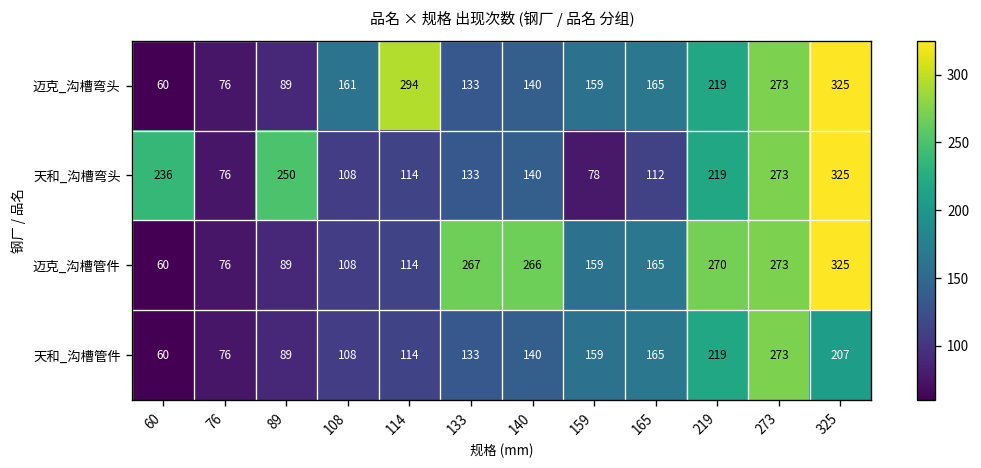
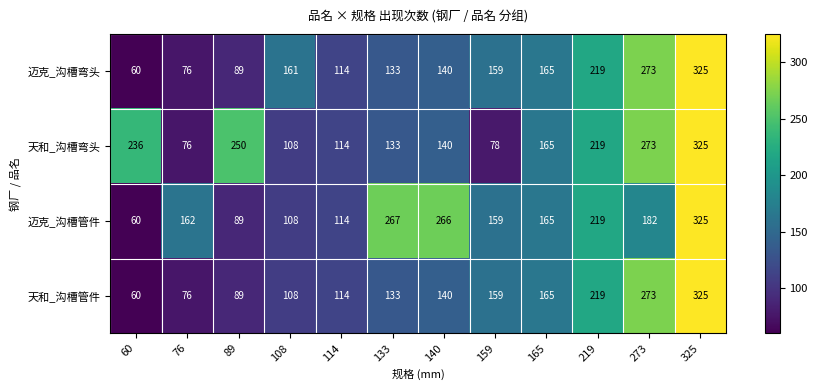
  {
    "迈克_沟槽弯头": {
      "60": 60,
      "76": 76,
      "89": 89,
      "108": 161,
-     "114": 294,
+     "114": 114,
      "133": 133,
      "140": 140,
      "159": 159,
      "165": 165,
      "219": 219,
      "273": 273,
      "325": 325
    },
    "天和_沟槽弯头": {
      "60": 236,
      "76": 76,
      "89": 250,
      "108": 108,
      "114": 114,
      "133": 133,
      "140": 140,
      "159": 78,
-     "165": 112,
+     "165": 165,
      "219": 219,
      "273": 273,
      "325": 325
    },
    "迈克_沟槽管件": {
      "60": 60,
-     "76": 76,
+     "76": 162,
      "89": 89,
      "108": 108,
      "114": 114,
      "133": 267,
      "140": 266,
      "159": 159,
      "165": 165,
-     "219": 270,
-     "273": 273,
+     "219": 219,
+     "273": 182,
      "325": 325
    },
    "天和_沟槽管件": {
      "60": 60,
      "76": 76,
      "89": 89,
      "108": 108,
      "114": 114,
      "133": 133,
      "140": 140,
      "159": 159,
      "165": 165,
      "219": 219,
      "273": 273,
-     "325": 207
+     "325": 325
    }
  }
